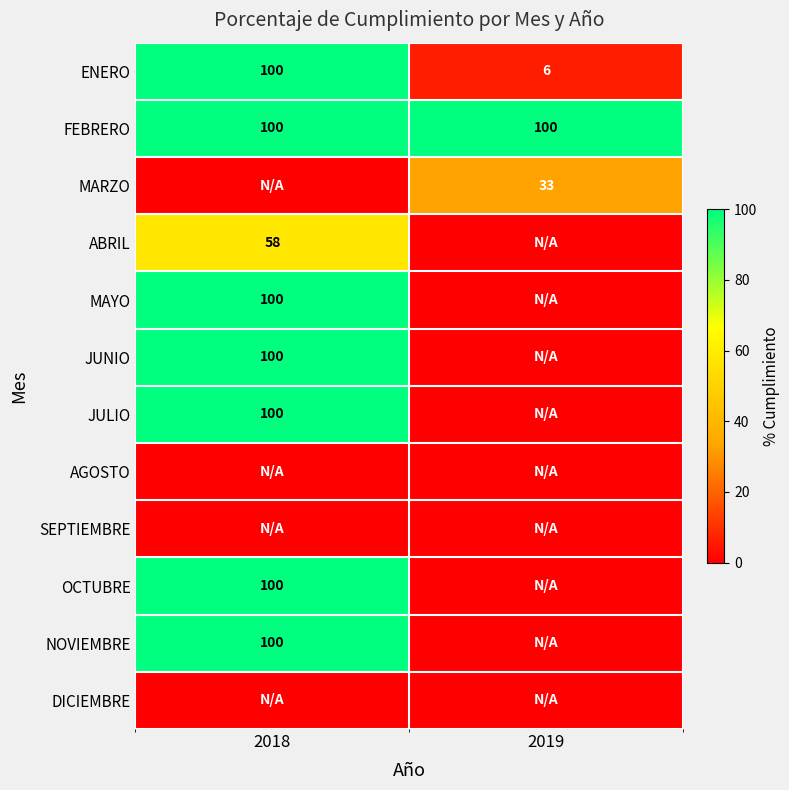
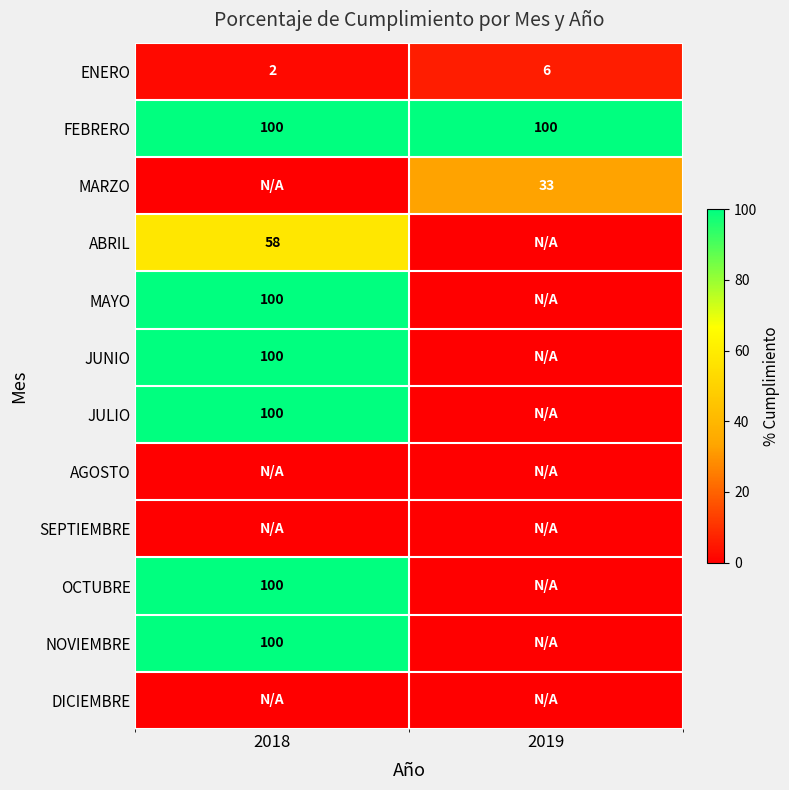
  {
    "ENERO": {
-     "2018": 100,
+     "2018": 2,
      "2019": 6
    },
    "FEBRERO": {
      "2018": 100,
      "2019": 100
    },
    "MARZO": {
      "2019": 33
    },
    "ABRIL": {
      "2018": 58
    },
    "MAYO": {
      "2018": 100
    },
    "JUNIO": {
      "2018": 100
    },
    "JULIO": {
      "2018": 100
    },
    "OCTUBRE": {
      "2018": 100
    },
    "NOVIEMBRE": {
      "2018": 100
    }
  }
